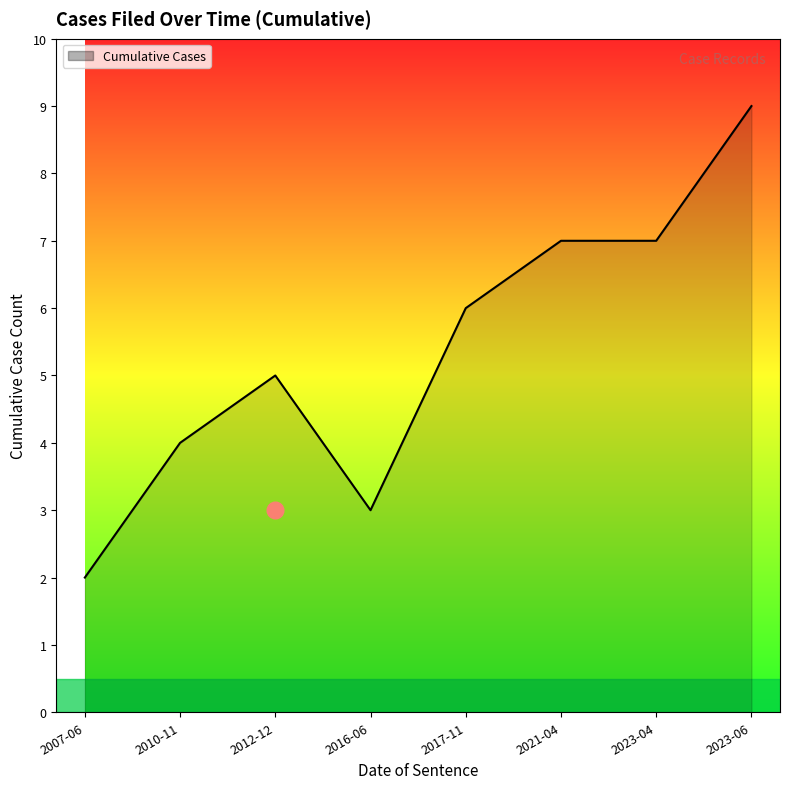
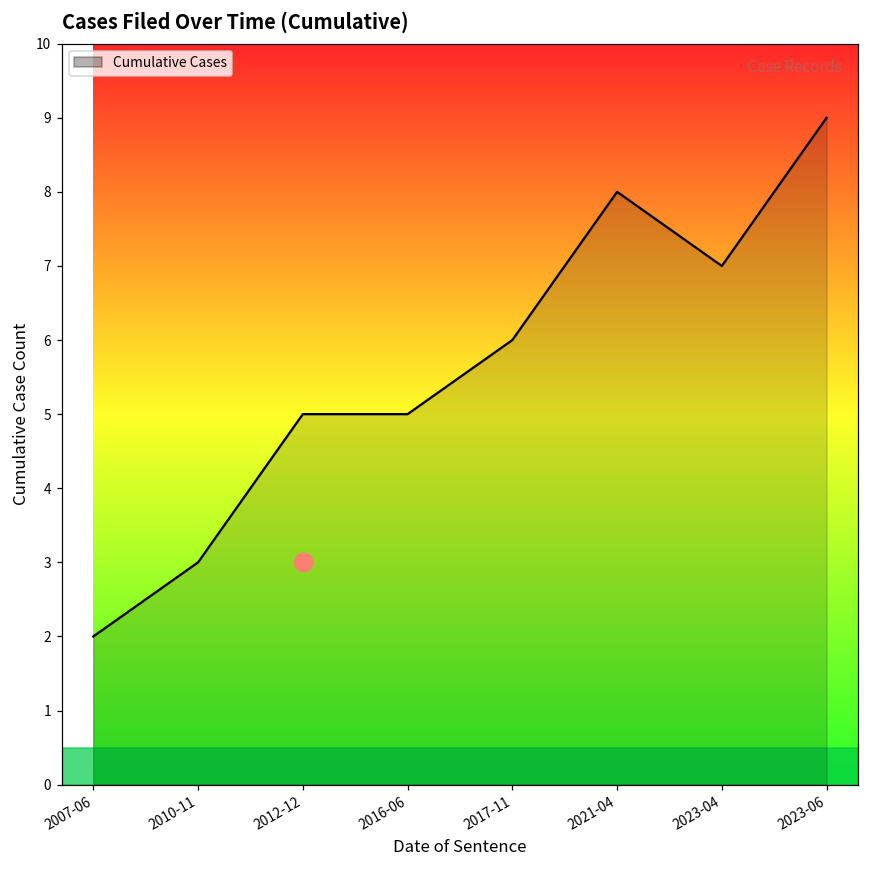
  {
    "Cumulative Cases": {
      "2007-06": 2,
-     "2010-11": 4,
+     "2010-11": 3,
      "2012-12": 5,
-     "2016-06": 3,
+     "2016-06": 5,
      "2017-11": 6,
-     "2021-04": 7,
+     "2021-04": 8,
      "2023-04": 7,
      "2023-06": 9
    }
  }
